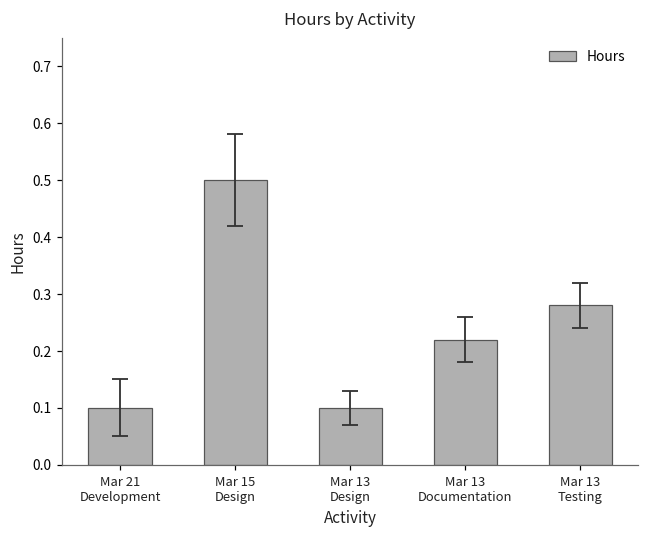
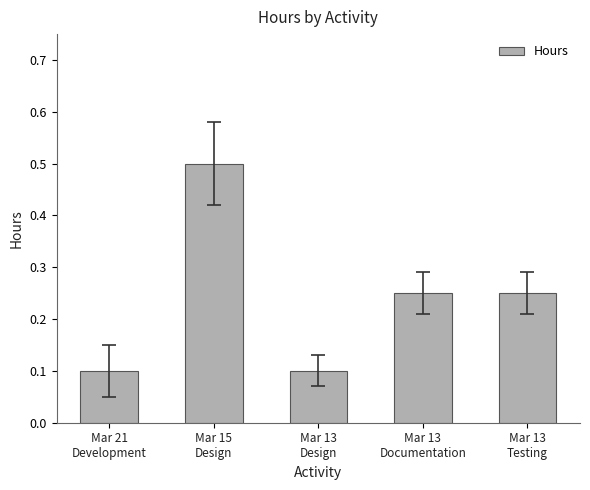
  {
    "Hours": {
      "Mar 21 Development": 0.10,
      "Mar 15 Design": 0.50,
      "Mar 13 Design": 0.10,
-     "Mar 13 Documentation": 0.22,
-     "Mar 13 Testing": 0.28
+     "Mar 13 Documentation": 0.25,
+     "Mar 13 Testing": 0.25
    }
  }
